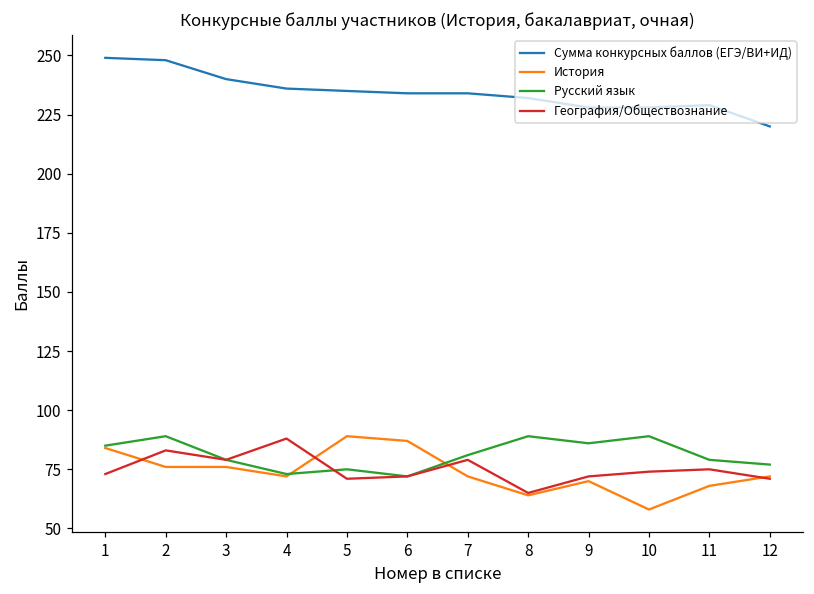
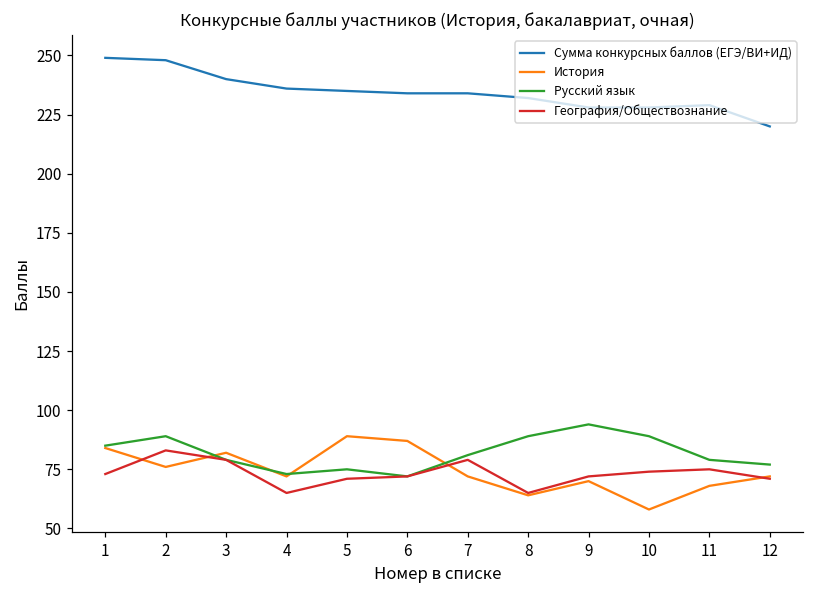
  {
    "Сумма конкурсных баллов (ЕГЭ/ВИ+ИД)": {
      "1": 249,
      "2": 248,
      "3": 240,
      "4": 236,
      "5": 235,
      "6": 234,
      "7": 234,
      "12": 220
    },
    "История": {
      "2": 76,
-     "3": 76,
+     "3": 82,
      "5": 89,
      "6": 87,
      "7": 72,
      "9": 70,
      "10": 58,
      "11": 68
    },
    "Русский язык": {
      "2": 89,
      "5": 75,
      "7": 81,
      "8": 89,
-     "9": 86,
+     "9": 94,
      "10": 89,
      "11": 79,
      "12": 77
    },
    "География/Обществознание": {
      "1": 73,
      "2": 83,
-     "4": 88,
+     "4": 65,
      "5": 71,
      "7": 79,
      "9": 72,
      "10": 74,
      "11": 75
    }
  }
